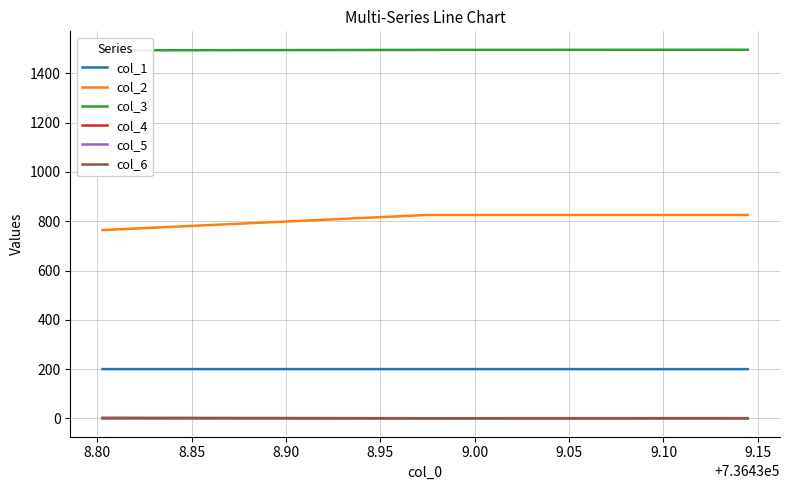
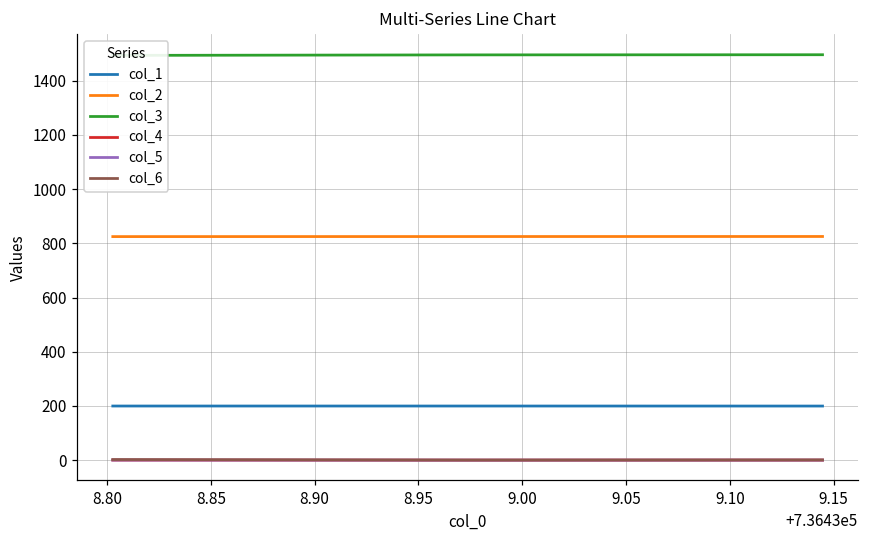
  {
    "col_1": {
      "8.80": 200
    },
    "col_2": {
-     "8.80": 760
+     "8.80": 820
    },
    "col_6": {
      "8.80": 0
    }
  }
